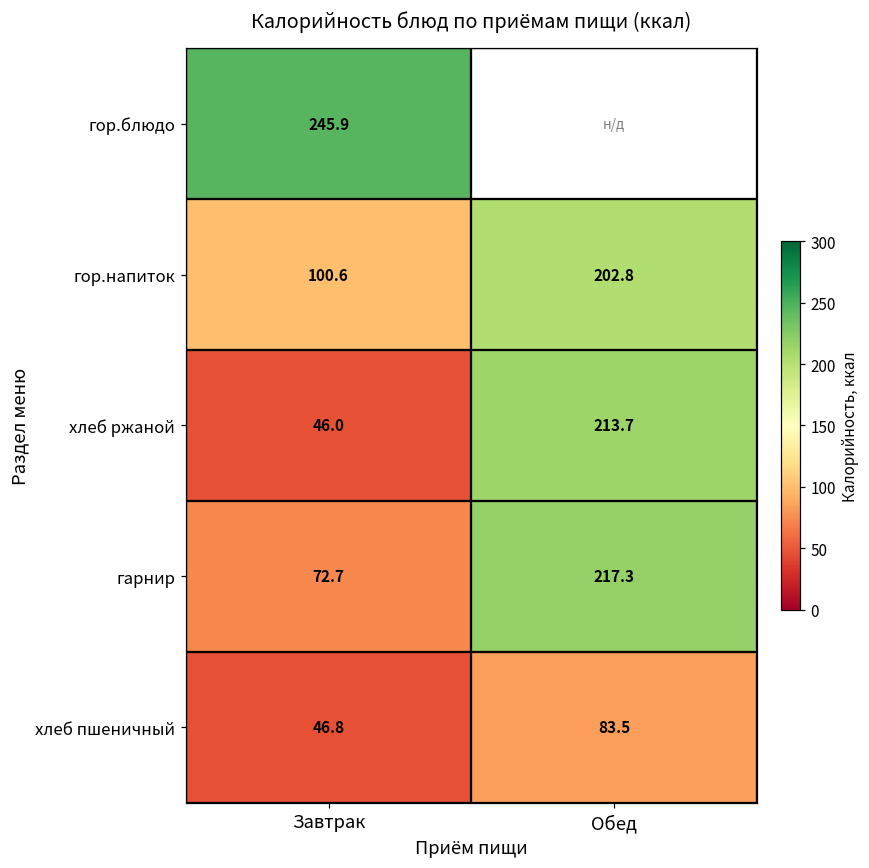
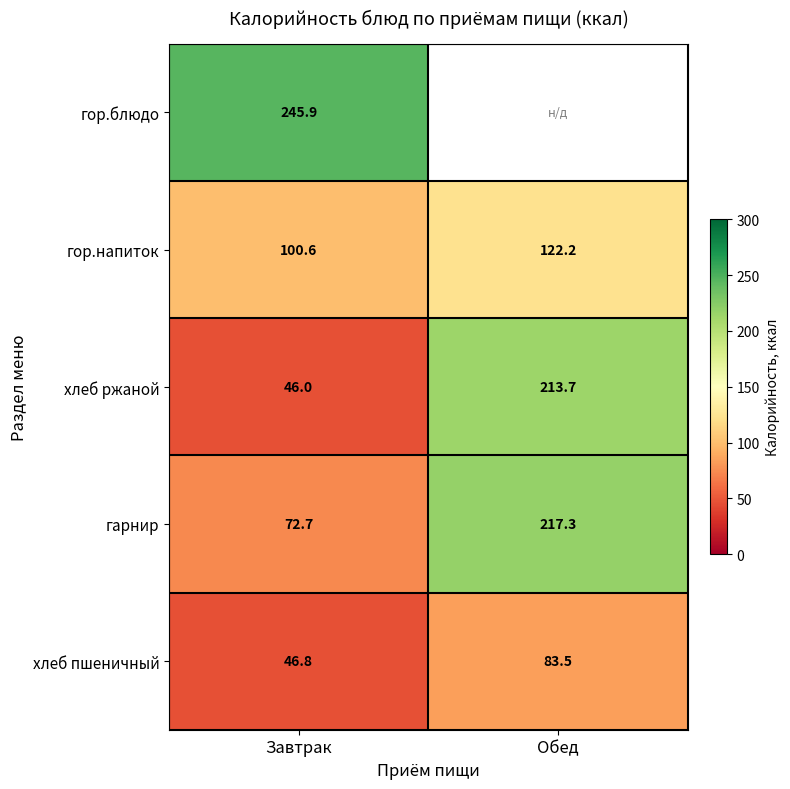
  {
    "гор.блюдо": {
      "Завтрак": 245.9
    },
    "гор.напиток": {
      "Завтрак": 100.6,
-     "Обед": 202.8
+     "Обед": 122.2
    },
    "хлеб ржаной": {
      "Завтрак": 46.0,
      "Обед": 213.7
    },
    "гарнир": {
      "Завтрак": 72.7,
      "Обед": 217.3
    },
    "хлеб пшеничный": {
      "Завтрак": 46.8,
      "Обед": 83.5
    }
  }
